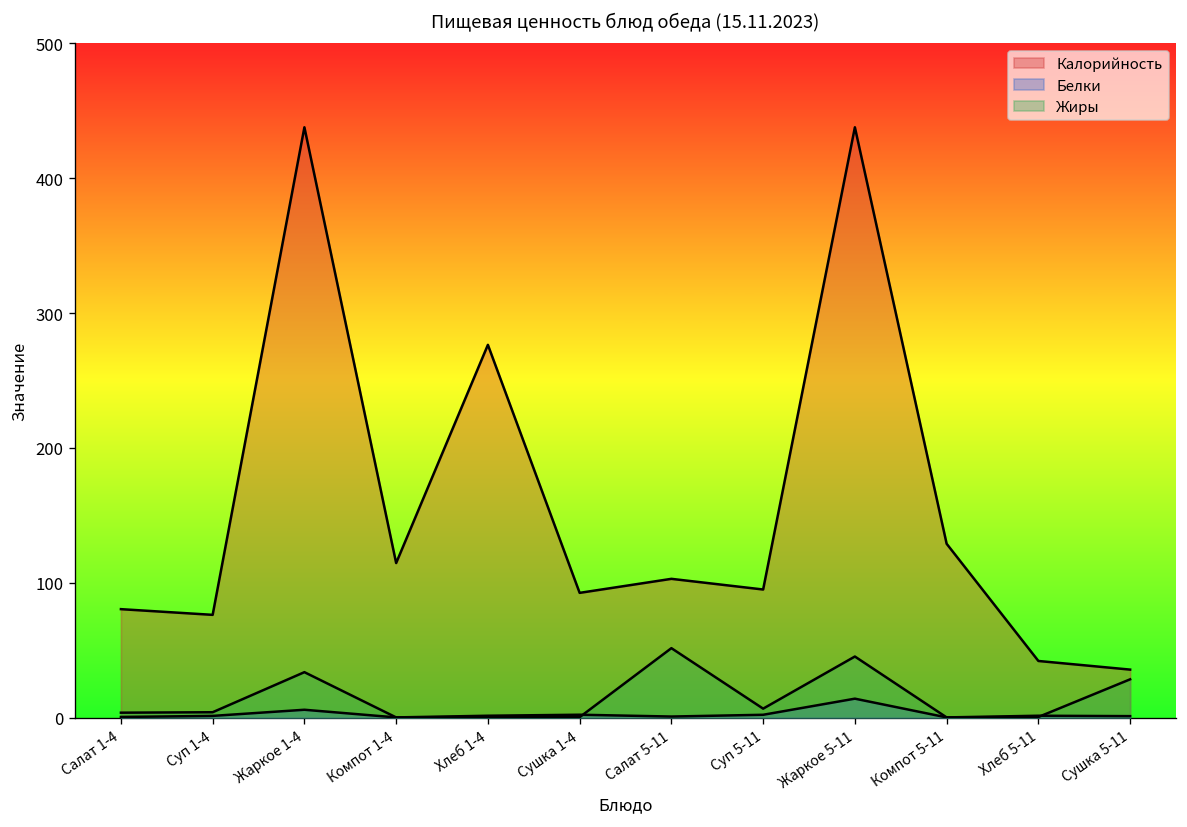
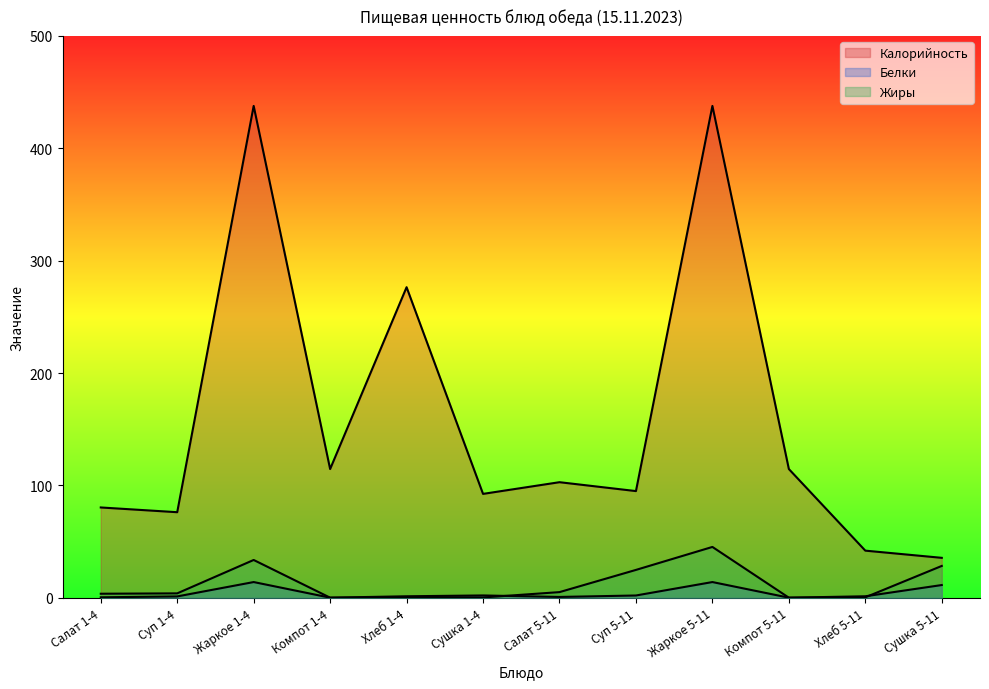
  {
    "Калорийность": {
      "Салат 1-4": 80,
      "Суп 1-4": 76,
      "Жаркое 1-4": 438,
      "Компот 1-4": 115,
      "Хлеб 1-4": 276,
      "Сушка 1-4": 93,
      "Салат 5-11": 103,
      "Суп 5-11": 95,
      "Жаркое 5-11": 438,
-     "Компот 5-11": 129,
+     "Компот 5-11": 115,
      "Хлеб 5-11": 42,
      "Сушка 5-11": 36
    },
    "Белки": {
      "Салат 1-4": 0,
      "Суп 1-4": 1,
-     "Жаркое 1-4": 6,
+     "Жаркое 1-4": 14,
      "Салат 5-11": 1,
      "Суп 5-11": 2,
      "Жаркое 5-11": 14,
-     "Сушка 5-11": 1
+     "Сушка 5-11": 11
    },
    "Жиры": {
      "Салат 1-4": 4,
      "Суп 1-4": 4,
      "Жаркое 1-4": 34,
-     "Салат 5-11": 52,
-     "Суп 5-11": 7,
+     "Салат 5-11": 5,
+     "Суп 5-11": 25,
      "Жаркое 5-11": 45,
      "Сушка 5-11": 28
    }
  }
